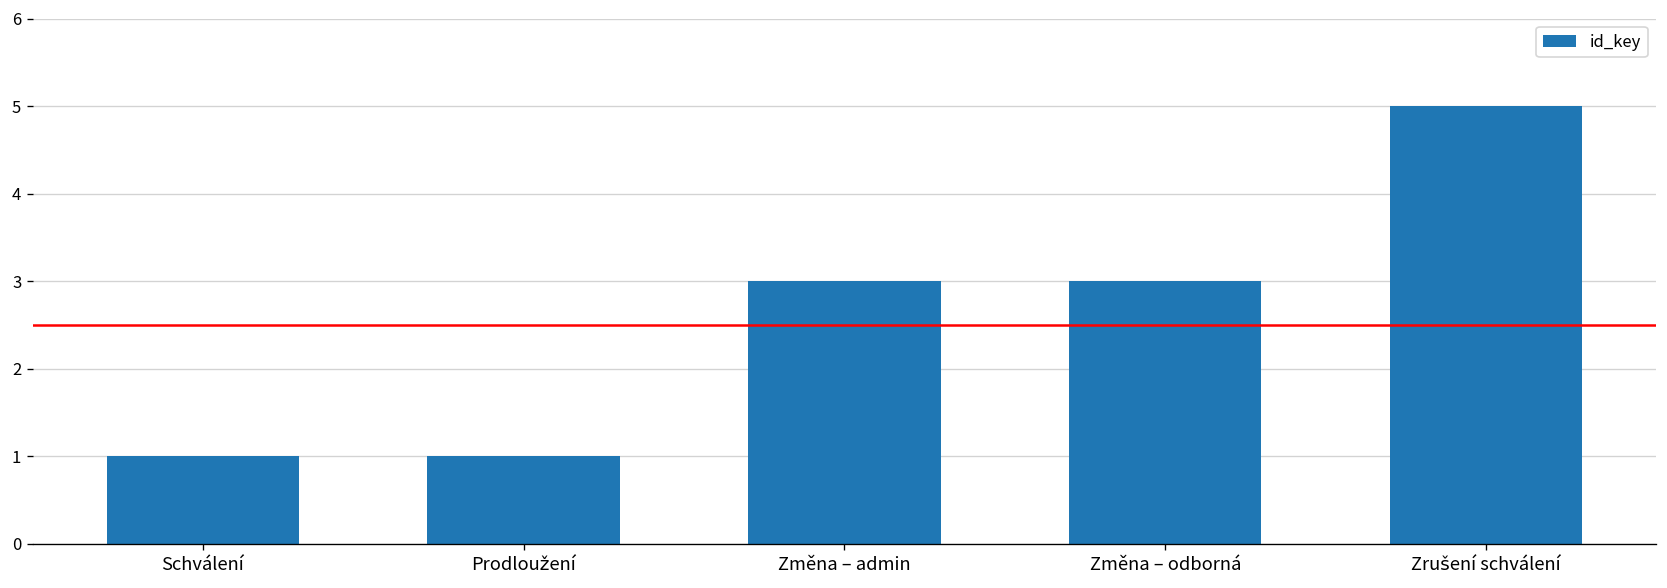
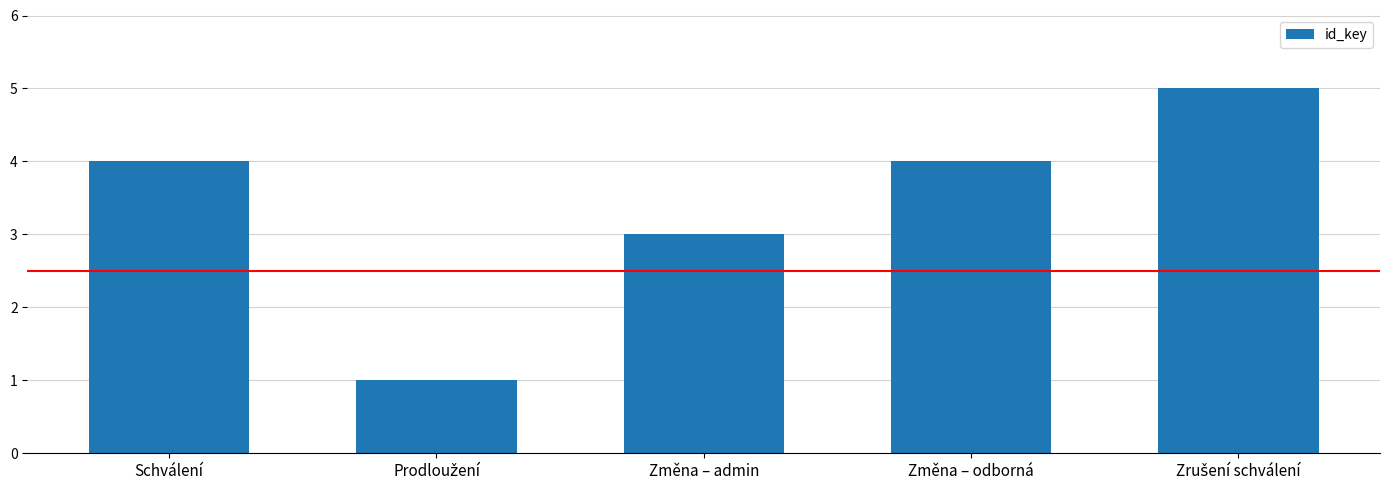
  {
-   "Schválení": 1,
+   "Schválení": 4,
    "Prodloužení": 1,
    "Změna – admin": 3,
-   "Změna – odborná": 3,
+   "Změna – odborná": 4,
    "Zrušení schválení": 5
  }
